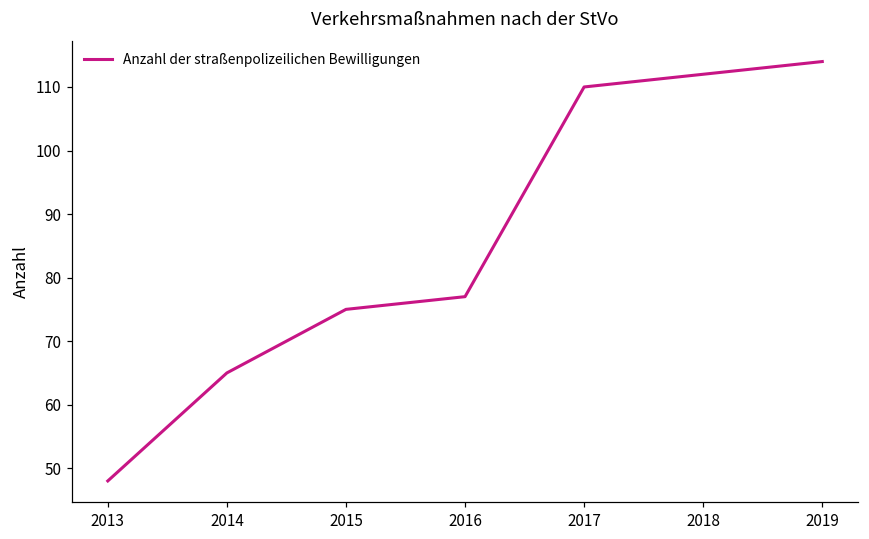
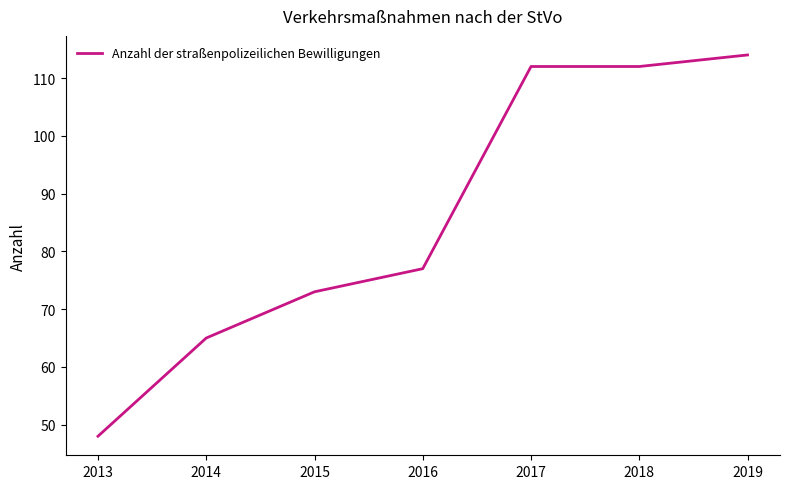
  {
    "2013": 48,
    "2014": 65,
-   "2015": 75,
+   "2015": 73,
    "2016": 77,
-   "2017": 110,
+   "2017": 112,
    "2018": 112,
    "2019": 114
  }
